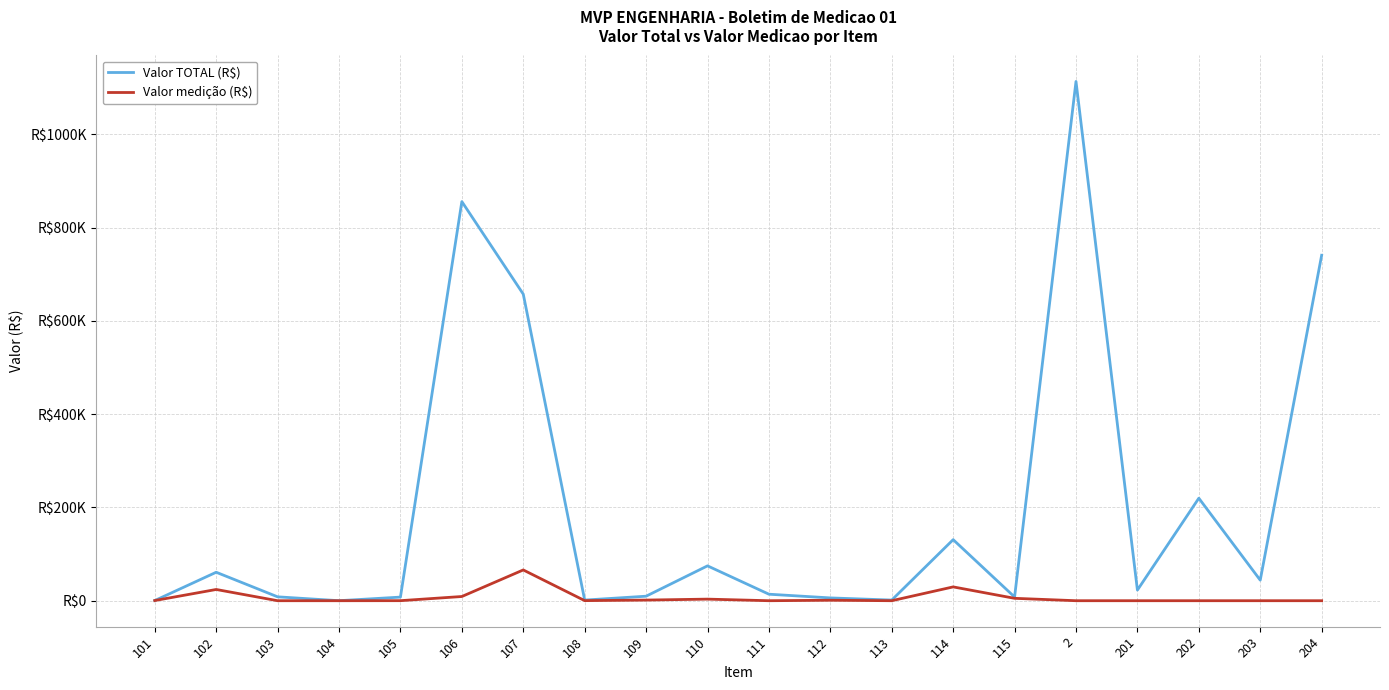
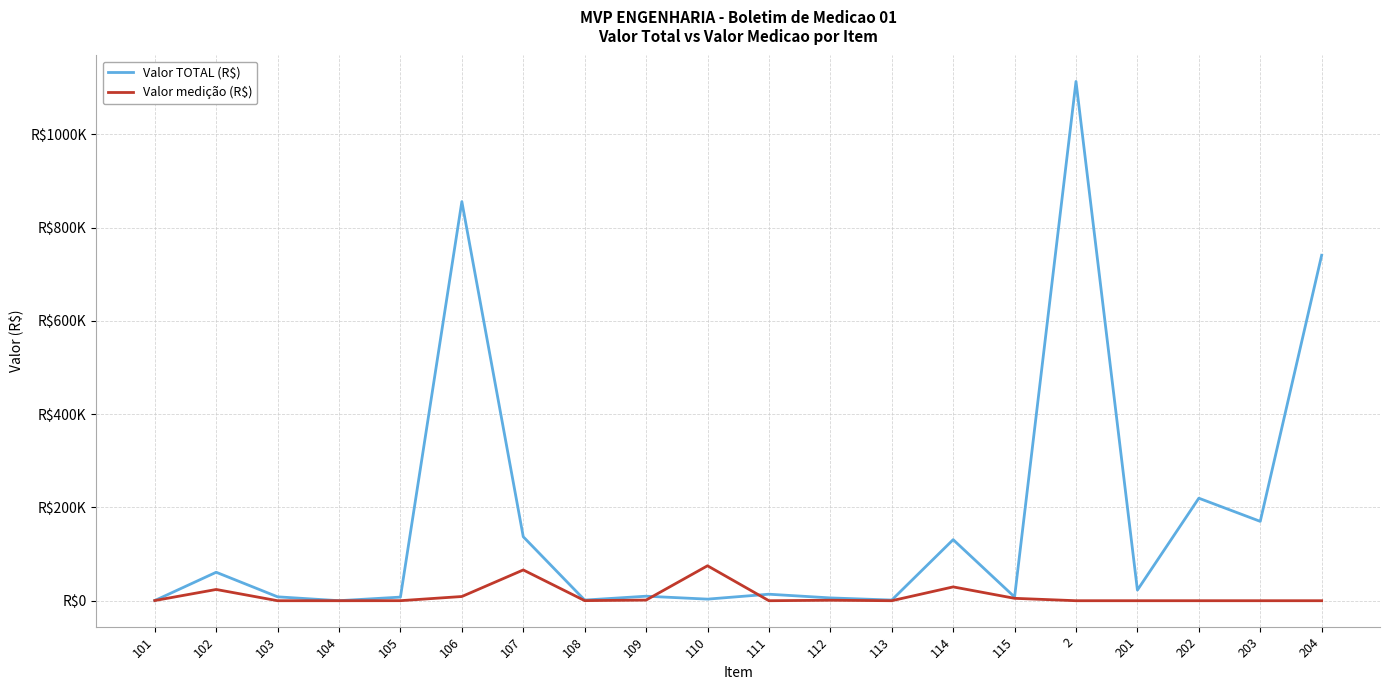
  {
    "Valor TOTAL (R$)": {
      "102": "R$60000",
      "103": "R$10000",
      "105": "R$10000",
      "106": "R$860000",
-     "107": "R$660000",
+     "107": "R$140000",
      "109": "R$10000",
-     "110": "R$70000",
+     "110": "R$0",
      "111": "R$10000",
      "114": "R$130000",
      "2": "R$1110000",
      "201": "R$20000",
      "202": "R$220000",
-     "203": "R$40000",
+     "203": "R$170000",
      "204": "R$740000"
    },
    "Valor medição (R$)": {
      "102": "R$20000",
      "103": "R$0",
      "105": "R$0",
      "106": "R$10000",
      "107": "R$70000",
      "109": "R$0",
-     "110": "R$0",
+     "110": "R$70000",
      "111": "R$0",
      "114": "R$30000",
      "2": "R$0",
      "201": "R$0",
      "202": "R$0",
      "203": "R$0",
      "204": "R$0"
    }
  }
